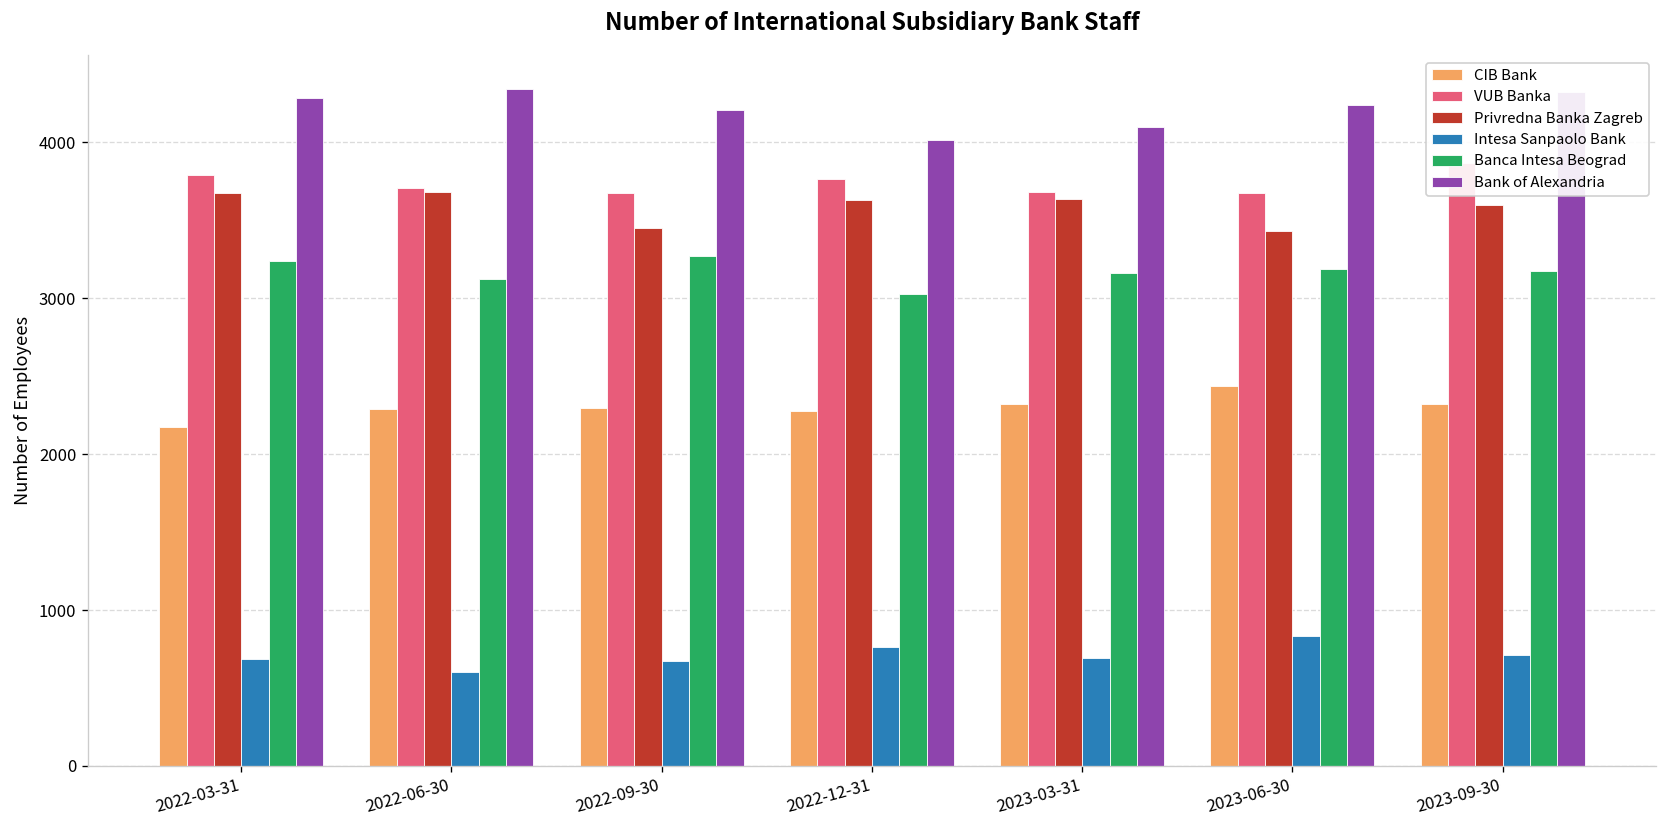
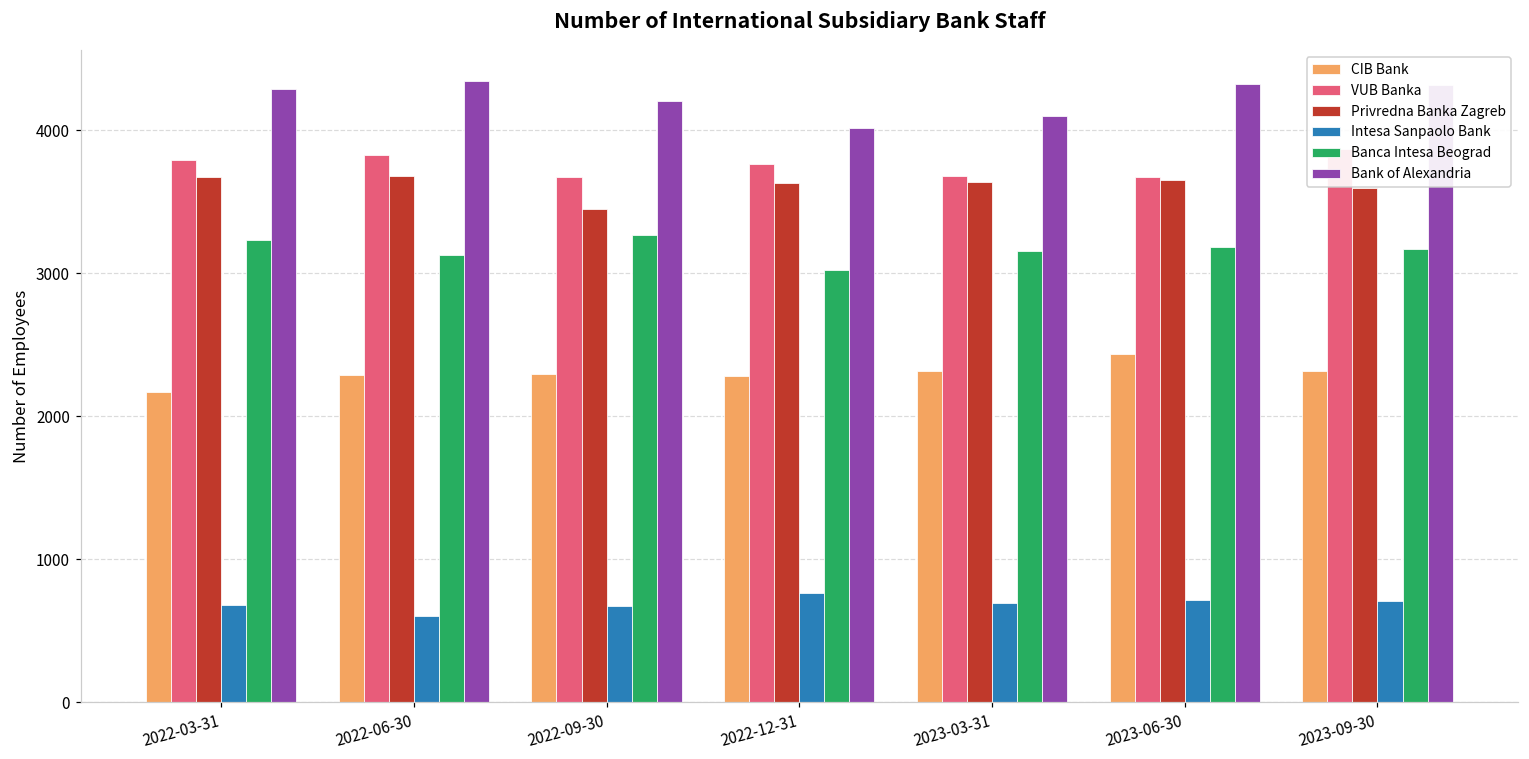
  {
    "CIB Bank": {
      "2022-03-31": 2170,
      "2022-06-30": 2290,
      "2022-09-30": 2300,
      "2022-12-31": 2280,
      "2023-03-31": 2320,
      "2023-06-30": 2440,
      "2023-09-30": 2320
    },
    "VUB Banka": {
      "2022-03-31": 3790,
-     "2022-06-30": 3710,
+     "2022-06-30": 3830,
      "2022-09-30": 3680,
      "2022-12-31": 3760,
      "2023-03-31": 3680,
      "2023-06-30": 3670
    },
    "Privredna Banka Zagreb": {
      "2022-03-31": 3680,
      "2022-06-30": 3680,
      "2022-09-30": 3450,
      "2022-12-31": 3630,
      "2023-03-31": 3640,
-     "2023-06-30": 3430
+     "2023-06-30": 3660
    },
    "Intesa Sanpaolo Bank": {
      "2022-03-31": 680,
      "2022-06-30": 600,
      "2022-09-30": 670,
      "2022-12-31": 760,
      "2023-03-31": 690,
-     "2023-06-30": 840,
+     "2023-06-30": 710,
      "2023-09-30": 710
    },
    "Banca Intesa Beograd": {
      "2022-03-31": 3240,
      "2022-06-30": 3130,
      "2022-09-30": 3270,
      "2022-12-31": 3030,
      "2023-03-31": 3160,
      "2023-06-30": 3190,
      "2023-09-30": 3170
    },
    "Bank of Alexandria": {
      "2022-03-31": 4290,
      "2022-06-30": 4340,
      "2022-09-30": 4210,
      "2022-12-31": 4020,
      "2023-03-31": 4100,
-     "2023-06-30": 4240
+     "2023-06-30": 4330
    }
  }
